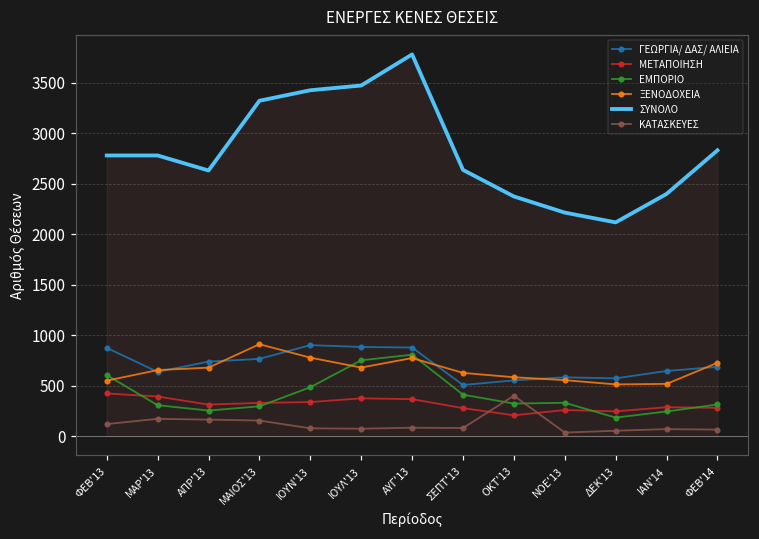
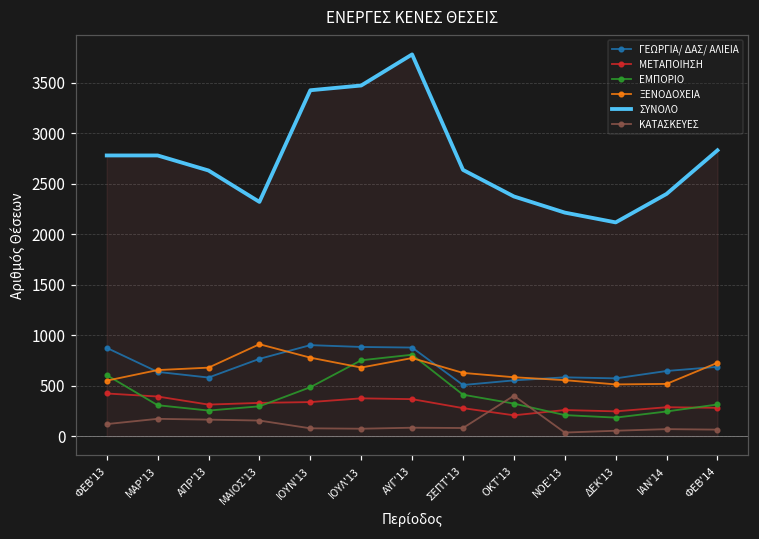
  {
    "ΓΕΩΡΓΙΑ/ ΔΑΣ/ ΑΛΙΕΙΑ": {
      "ΦΕΒ'13": 900,
-     "ΑΠΡ'13": 700,
+     "ΑΠΡ'13": 600,
      "ΜΑΙΟΣ'13": 800,
      "ΙΟΥΝ'13": 900,
      "ΙΟΥΛ'13": 900,
      "ΑΥΓ'13": 900,
      "ΣΕΠΤ'13": 500,
      "ΟΚΤ'13": 600,
      "ΝΟΕ'13": 600,
      "ΔΕΚ'13": 600,
      "IAN'14": 600,
      "ΦΕΒ'14": 700
    },
    "ΜΕΤΑΠΟΙΗΣΗ": {
      "ΦΕΒ'13": 400,
      "ΜΑΡ'13": 400,
      "ΑΠΡ'13": 300,
      "ΜΑΙΟΣ'13": 300,
      "ΙΟΥΝ'13": 300,
      "ΙΟΥΛ'13": 400,
      "ΑΥΓ'13": 400,
      "ΣΕΠΤ'13": 300,
      "ΟΚΤ'13": 200,
      "ΝΟΕ'13": 300,
      "ΔΕΚ'13": 200,
      "IAN'14": 300,
      "ΦΕΒ'14": 300
    },
    "ΕΜΠΟΡΙΟ": {
      "ΦΕΒ'13": 600,
      "ΜΑΡ'13": 300,
      "ΑΠΡ'13": 300,
      "ΜΑΙΟΣ'13": 300,
      "ΙΟΥΝ'13": 500,
      "ΙΟΥΛ'13": 800,
      "ΑΥΓ'13": 800,
      "ΣΕΠΤ'13": 400,
      "ΟΚΤ'13": 300,
-     "ΝΟΕ'13": 300,
+     "ΝΟΕ'13": 200,
      "ΔΕΚ'13": 200,
      "IAN'14": 200,
      "ΦΕΒ'14": 300
    },
    "ΞΕΝΟΔΟΧΕΙΑ": {
      "ΦΕΒ'13": 600,
      "ΑΠΡ'13": 700,
      "ΜΑΙΟΣ'13": 900,
      "ΙΟΥΝ'13": 800,
      "ΙΟΥΛ'13": 700,
      "ΑΥΓ'13": 800,
      "ΣΕΠΤ'13": 600,
      "ΟΚΤ'13": 600,
      "ΝΟΕ'13": 600,
      "ΔΕΚ'13": 500,
      "IAN'14": 500,
      "ΦΕΒ'14": 700
    },
    "ΣΥΝΟΛΟ": {
      "ΦΕΒ'13": 2800,
      "ΜΑΡ'13": 2800,
      "ΑΠΡ'13": 2600,
-     "ΜΑΙΟΣ'13": 3300,
+     "ΜΑΙΟΣ'13": 2300,
      "ΙΟΥΝ'13": 3400,
      "ΙΟΥΛ'13": 3500,
      "ΑΥΓ'13": 3800,
      "ΣΕΠΤ'13": 2600,
      "ΟΚΤ'13": 2400,
      "ΝΟΕ'13": 2200,
      "ΔΕΚ'13": 2100,
      "IAN'14": 2400,
      "ΦΕΒ'14": 2800
    },
    "ΚΑΤΑΣΚΕΥΕΣ": {
      "ΦΕΒ'13": 100,
      "ΜΑΡ'13": 200,
      "ΑΠΡ'13": 200,
      "ΜΑΙΟΣ'13": 200,
      "ΙΟΥΝ'13": 100,
      "ΙΟΥΛ'13": 100,
      "ΑΥΓ'13": 100,
      "ΣΕΠΤ'13": 100,
      "ΟΚΤ'13": 400,
      "ΝΟΕ'13": 0,
      "ΔΕΚ'13": 100,
      "IAN'14": 100,
      "ΦΕΒ'14": 100
    }
  }
